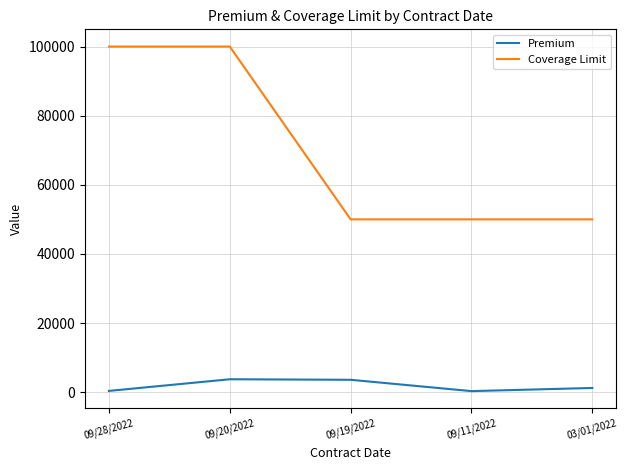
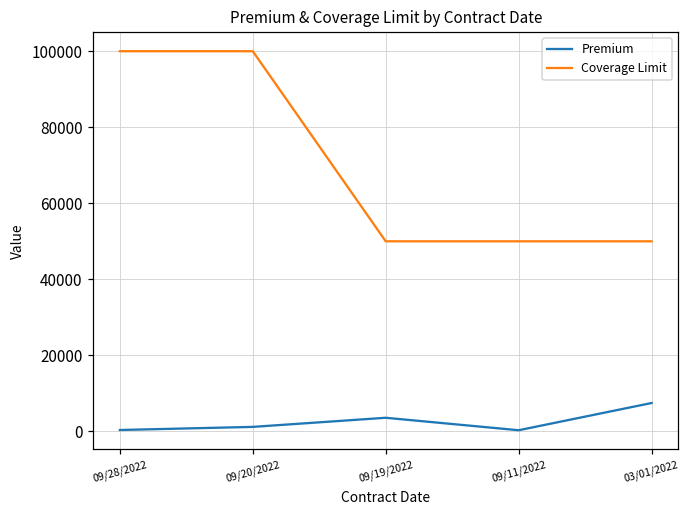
  {
    "Premium": {
      "09/28/2022": 0,
-     "09/20/2022": 4000,
+     "09/20/2022": 1000,
      "09/19/2022": 4000,
      "09/11/2022": 0,
-     "03/01/2022": 1000
+     "03/01/2022": 7000
    },
    "Coverage Limit": {
      "09/28/2022": 100000,
      "09/20/2022": 100000,
      "09/19/2022": 50000,
      "09/11/2022": 50000,
      "03/01/2022": 50000
    }
  }
